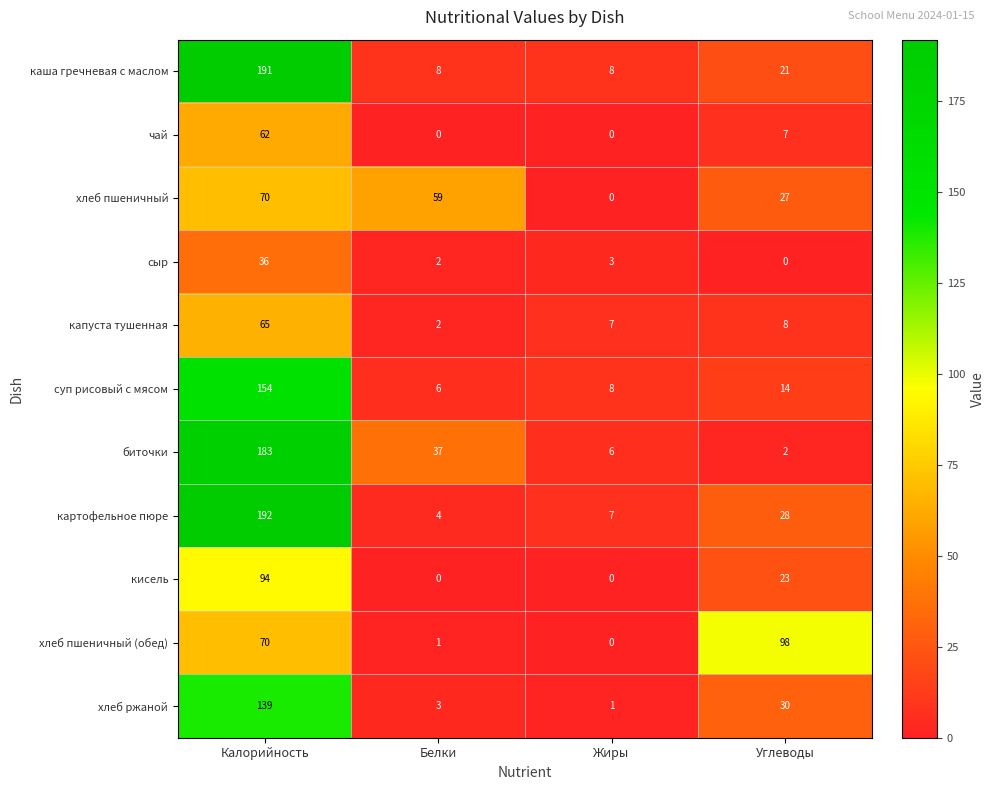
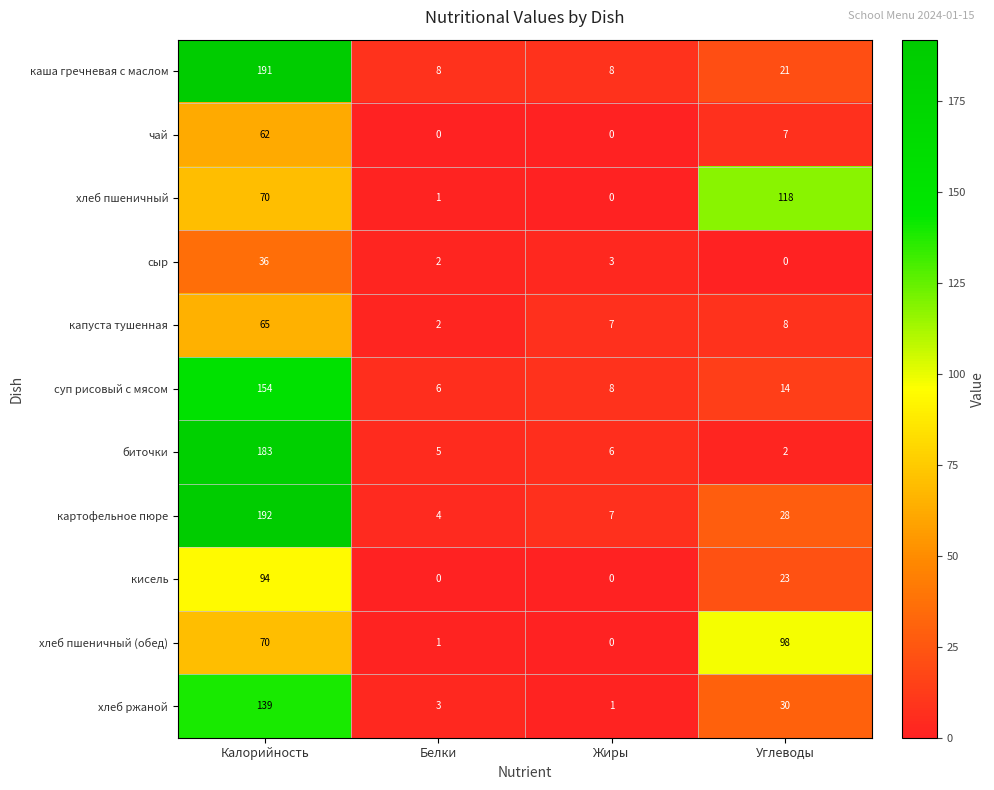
  {
    "каша гречневая с маслом": {
      "Калорийность": 191,
      "Белки": 8,
      "Жиры": 8,
      "Углеводы": 21
    },
    "чай": {
      "Калорийность": 62,
      "Белки": 0,
      "Жиры": 0,
      "Углеводы": 7
    },
    "хлеб пшеничный": {
      "Калорийность": 70,
-     "Белки": 59,
+     "Белки": 1,
      "Жиры": 0,
-     "Углеводы": 27
+     "Углеводы": 118
    },
    "сыр": {
      "Калорийность": 36,
      "Белки": 2,
      "Жиры": 3,
      "Углеводы": 0
    },
    "капуста тушенная": {
      "Калорийность": 65,
      "Белки": 2,
      "Жиры": 7,
      "Углеводы": 8
    },
    "суп рисовый с мясом": {
      "Калорийность": 154,
      "Белки": 6,
      "Жиры": 8,
      "Углеводы": 14
    },
    "биточки": {
      "Калорийность": 183,
-     "Белки": 37,
+     "Белки": 5,
      "Жиры": 6,
      "Углеводы": 2
    },
    "картофельное пюре": {
      "Калорийность": 192,
      "Белки": 4,
      "Жиры": 7,
      "Углеводы": 28
    },
    "кисель": {
      "Калорийность": 94,
      "Белки": 0,
      "Жиры": 0,
      "Углеводы": 23
    },
    "хлеб пшеничный (обед)": {
      "Калорийность": 70,
      "Белки": 1,
      "Жиры": 0,
      "Углеводы": 98
    },
    "хлеб ржаной": {
      "Калорийность": 139,
      "Белки": 3,
      "Жиры": 1,
      "Углеводы": 30
    }
  }
